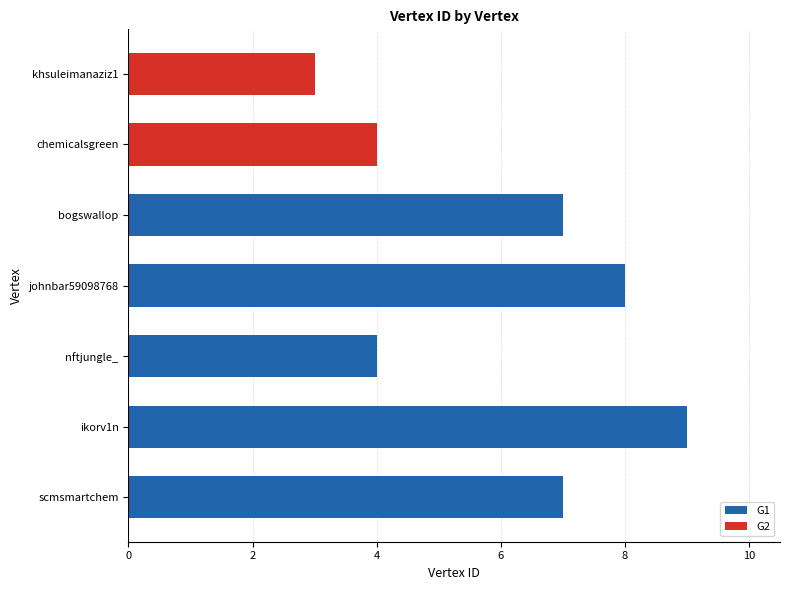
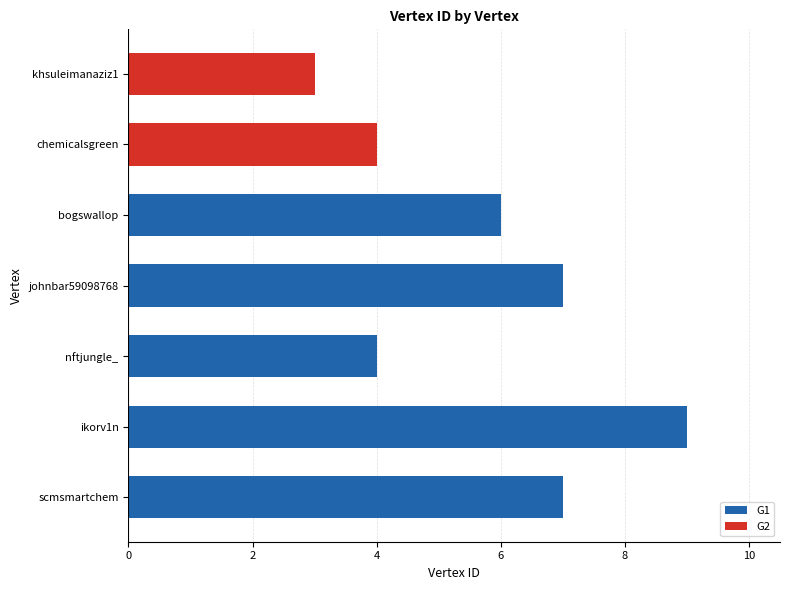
  {
    "khsuleimanaziz1": 3,
    "chemicalsgreen": 4,
-   "bogswallop": 7,
-   "johnbar59098768": 8,
+   "bogswallop": 6,
+   "johnbar59098768": 7,
    "nftjungle_": 4,
    "ikorv1n": 9,
    "scmsmartchem": 7
  }
